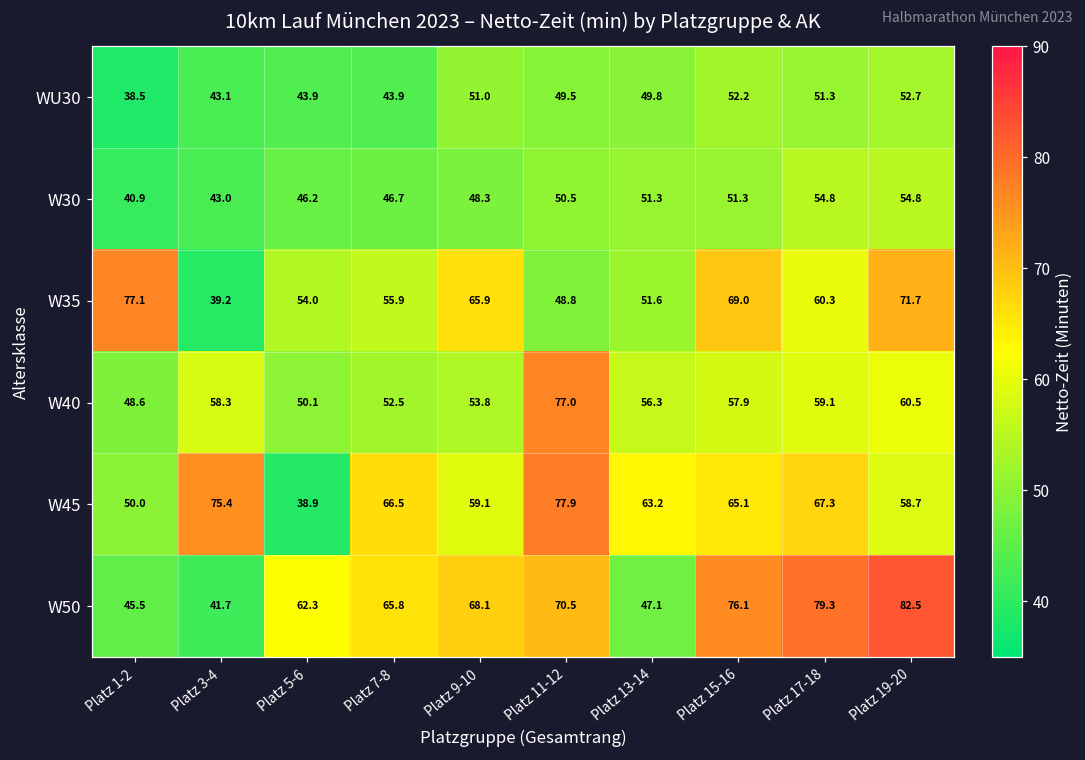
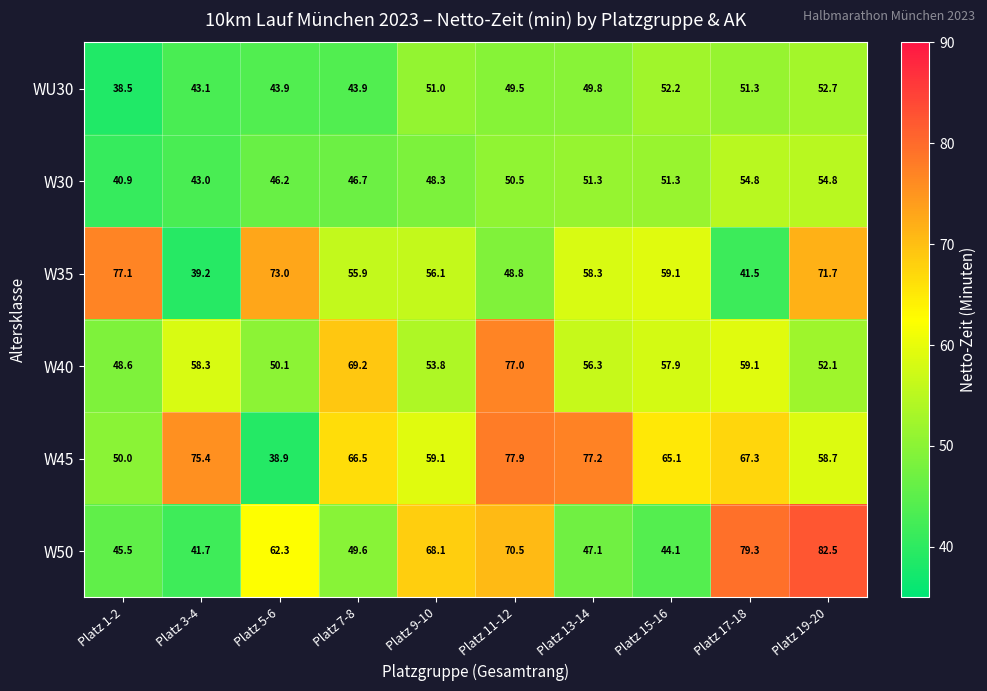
  {
    "WU30": {
      "Platz 1-2": 38.5,
      "Platz 3-4": 43.1,
      "Platz 5-6": 43.9,
      "Platz 7-8": 43.9,
      "Platz 9-10": 51.0,
      "Platz 11-12": 49.5,
      "Platz 13-14": 49.8,
      "Platz 15-16": 52.2,
      "Platz 17-18": 51.3,
      "Platz 19-20": 52.7
    },
    "W30": {
      "Platz 1-2": 40.9,
      "Platz 3-4": 43.0,
      "Platz 5-6": 46.2,
      "Platz 7-8": 46.7,
      "Platz 9-10": 48.3,
      "Platz 11-12": 50.5,
      "Platz 13-14": 51.3,
      "Platz 15-16": 51.3,
      "Platz 17-18": 54.8,
      "Platz 19-20": 54.8
    },
    "W35": {
      "Platz 1-2": 77.1,
      "Platz 3-4": 39.2,
-     "Platz 5-6": 54.0,
+     "Platz 5-6": 73.0,
      "Platz 7-8": 55.9,
-     "Platz 9-10": 65.9,
+     "Platz 9-10": 56.1,
      "Platz 11-12": 48.8,
-     "Platz 13-14": 51.6,
-     "Platz 15-16": 69.0,
-     "Platz 17-18": 60.3,
+     "Platz 13-14": 58.3,
+     "Platz 15-16": 59.1,
+     "Platz 17-18": 41.5,
      "Platz 19-20": 71.7
    },
    "W40": {
      "Platz 1-2": 48.6,
      "Platz 3-4": 58.3,
      "Platz 5-6": 50.1,
-     "Platz 7-8": 52.5,
+     "Platz 7-8": 69.2,
      "Platz 9-10": 53.8,
      "Platz 11-12": 77.0,
      "Platz 13-14": 56.3,
      "Platz 15-16": 57.9,
      "Platz 17-18": 59.1,
-     "Platz 19-20": 60.5
+     "Platz 19-20": 52.1
    },
    "W45": {
      "Platz 1-2": 50.0,
      "Platz 3-4": 75.4,
      "Platz 5-6": 38.9,
      "Platz 7-8": 66.5,
      "Platz 9-10": 59.1,
      "Platz 11-12": 77.9,
-     "Platz 13-14": 63.2,
+     "Platz 13-14": 77.2,
      "Platz 15-16": 65.1,
      "Platz 17-18": 67.3,
      "Platz 19-20": 58.7
    },
    "W50": {
      "Platz 1-2": 45.5,
      "Platz 3-4": 41.7,
      "Platz 5-6": 62.3,
-     "Platz 7-8": 65.8,
+     "Platz 7-8": 49.6,
      "Platz 9-10": 68.1,
      "Platz 11-12": 70.5,
      "Platz 13-14": 47.1,
-     "Platz 15-16": 76.1,
+     "Platz 15-16": 44.1,
      "Platz 17-18": 79.3,
      "Platz 19-20": 82.5
    }
  }
